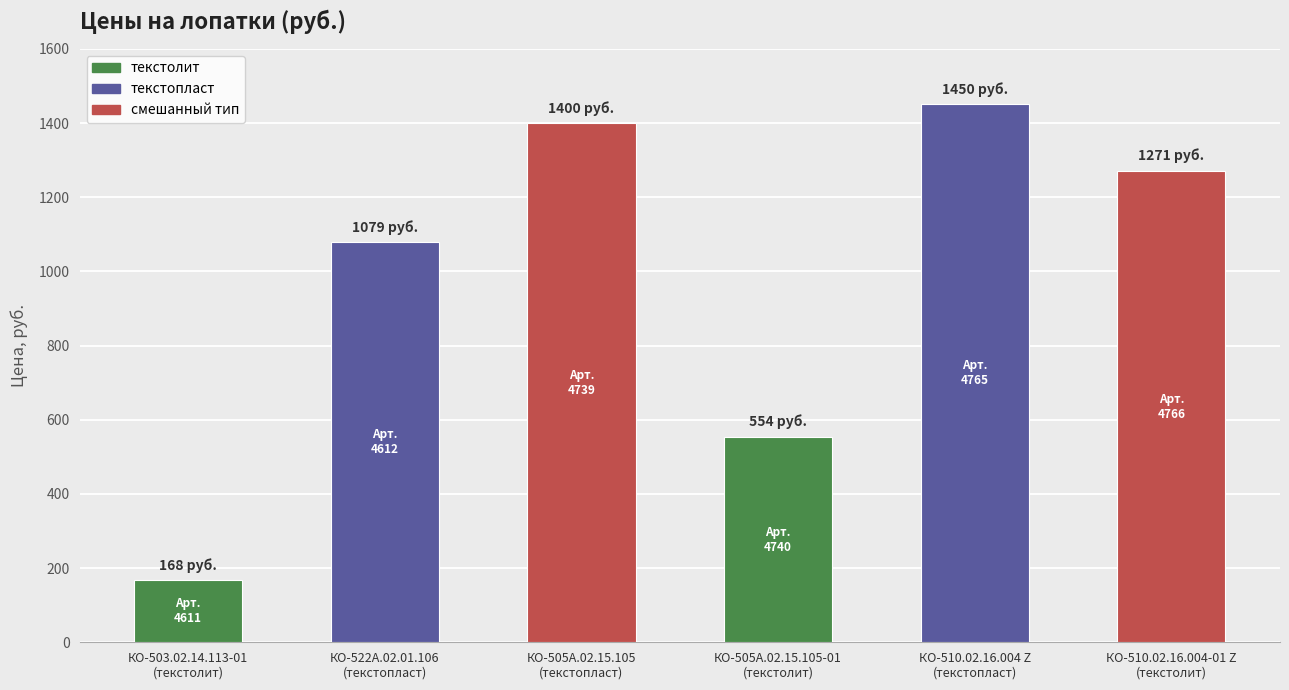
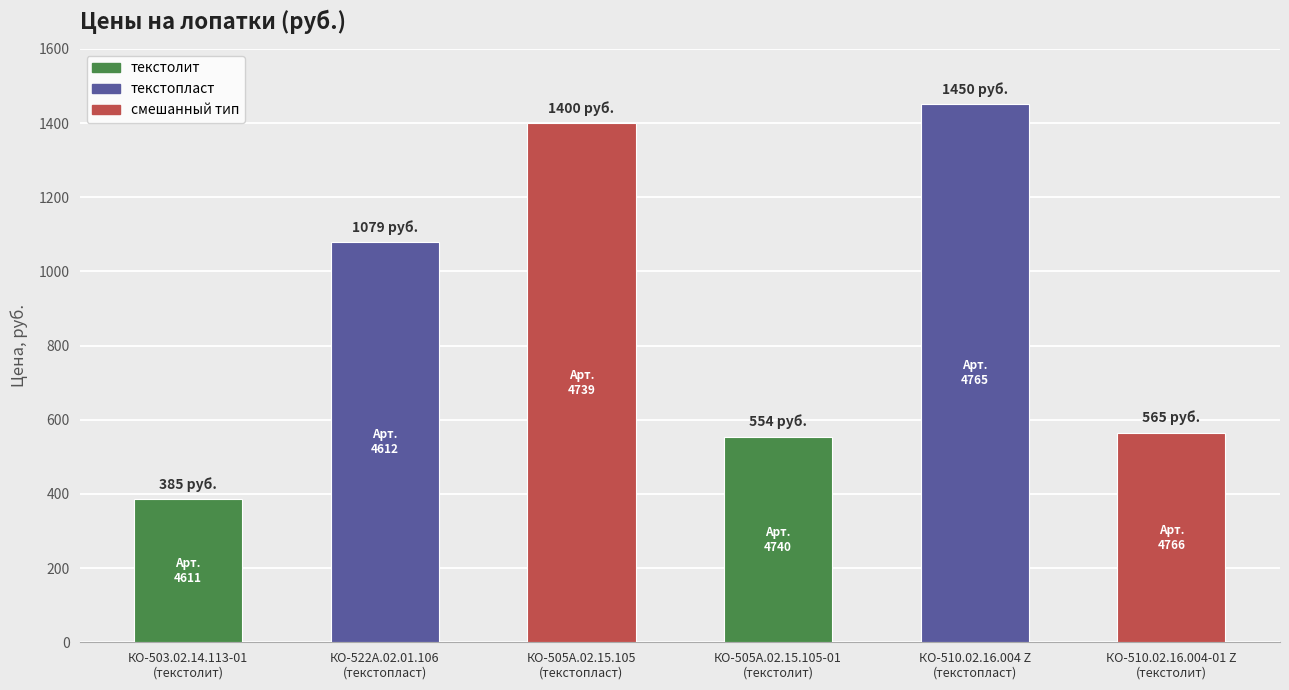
  {
-   "КО-503.02.14.113-01 (текстолит)": 168,
+   "КО-503.02.14.113-01 (текстолит)": 385,
    "КО-522А.02.01.106 (текстопласт)": 1079,
    "КО-505А.02.15.105 (текстопласт)": 1400,
    "КО-505А.02.15.105-01 (текстолит)": 554,
    "КО-510.02.16.004 Z (текстопласт)": 1450,
-   "КО-510.02.16.004-01 Z (текстолит)": 1271
+   "КО-510.02.16.004-01 Z (текстолит)": 565
  }
